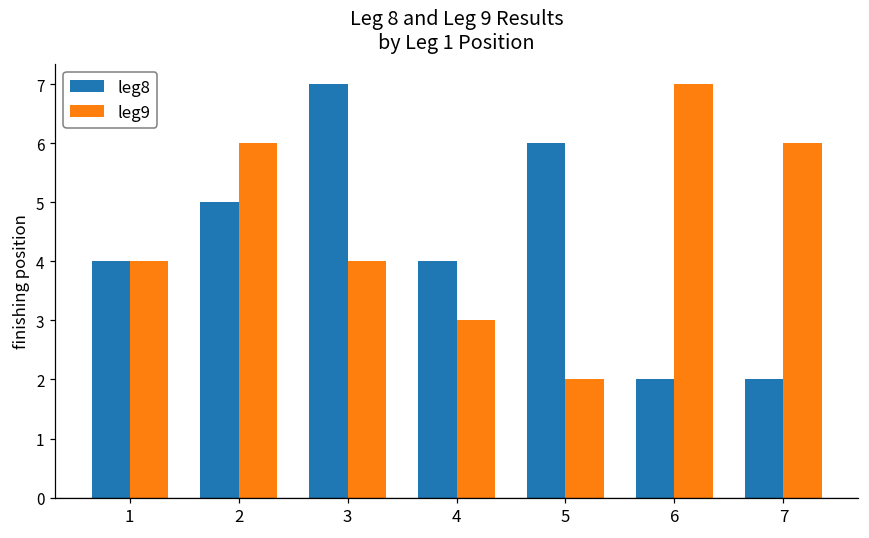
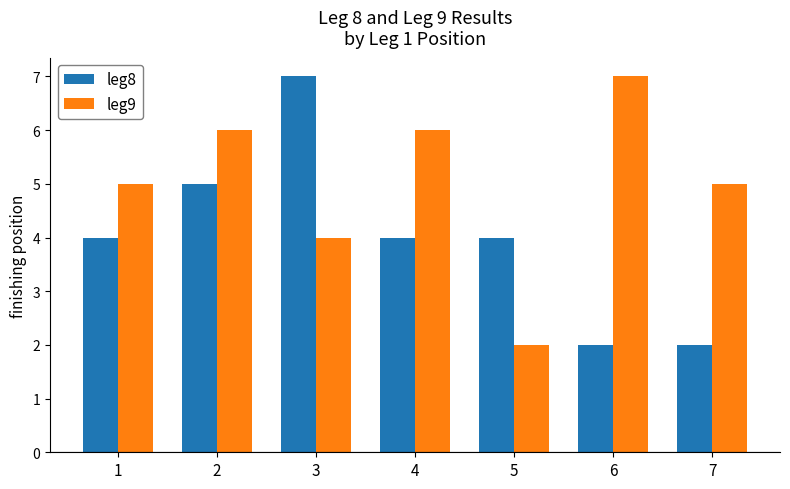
  {
    "leg8": {
      "1": 4,
      "2": 5,
      "3": 7,
      "4": 4,
-     "5": 6,
+     "5": 4,
      "6": 2,
      "7": 2
    },
    "leg9": {
-     "1": 4,
+     "1": 5,
      "2": 6,
      "3": 4,
-     "4": 3,
+     "4": 6,
      "5": 2,
      "6": 7,
-     "7": 6
+     "7": 5
    }
  }
